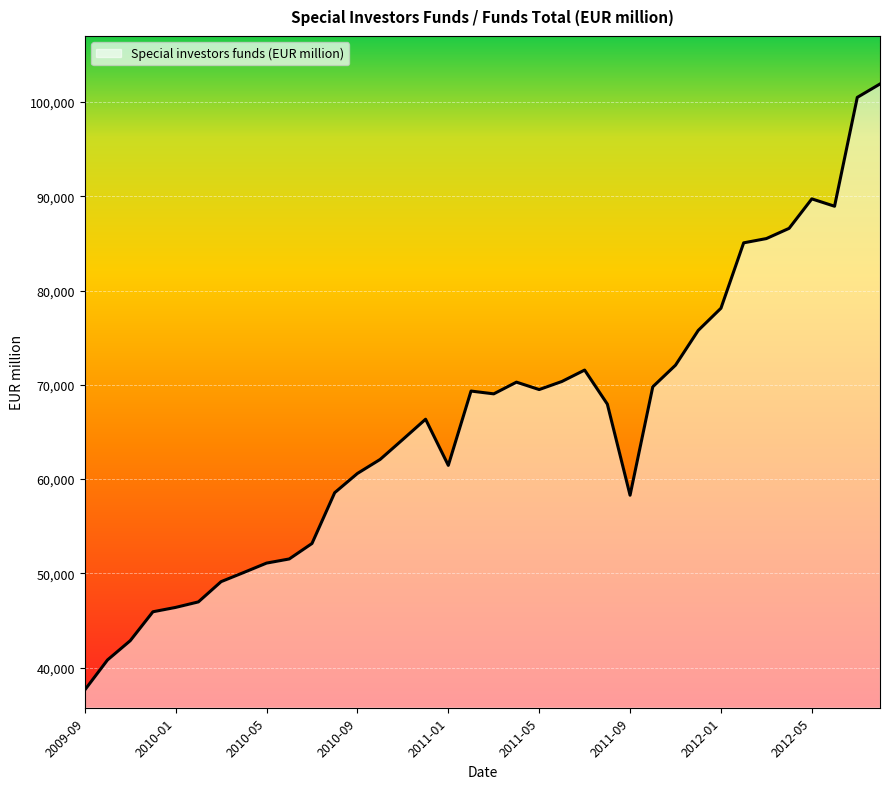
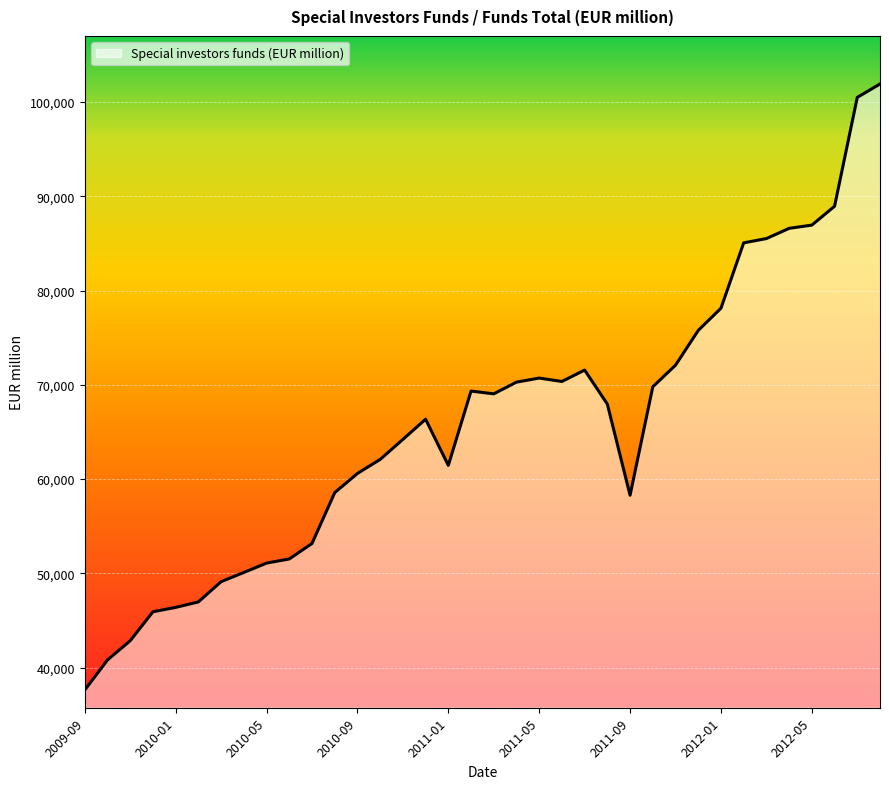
  {
    "2009-09": "38,000",
    "2010-01": "46,000",
    "2010-05": "51,000",
    "2010-09": "61,000",
    "2011-01": "61,000",
-   "2011-05": "70,000",
+   "2011-05": "71,000",
    "2011-09": "58,000",
    "2012-01": "78,000",
-   "2012-05": "90,000"
+   "2012-05": "87,000"
  }
